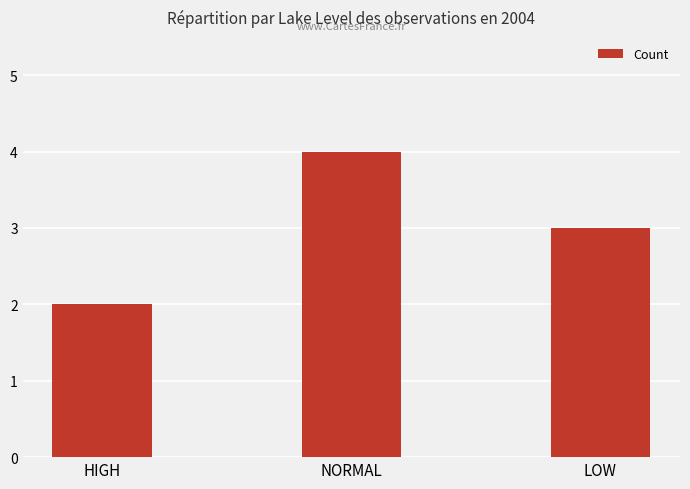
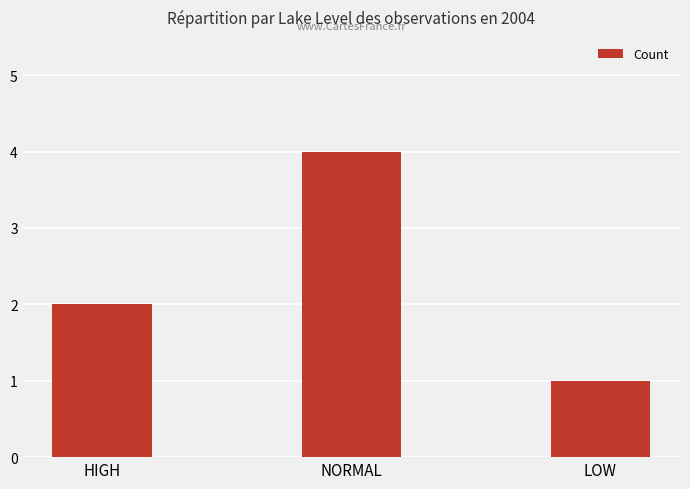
  {
    "HIGH": 2,
    "NORMAL": 4,
-   "LOW": 3
+   "LOW": 1
  }
